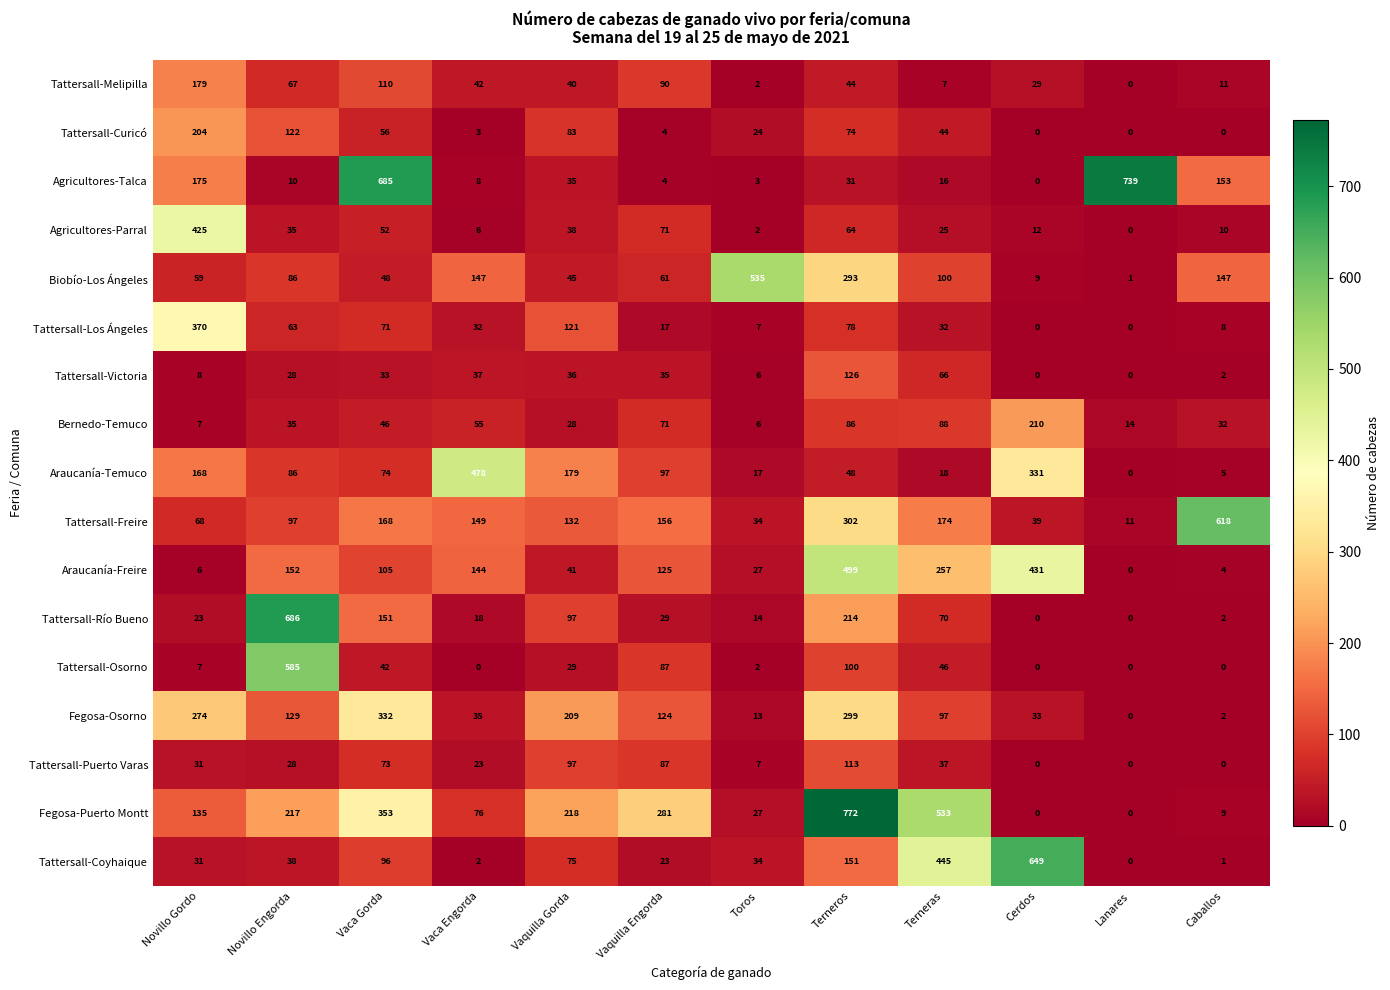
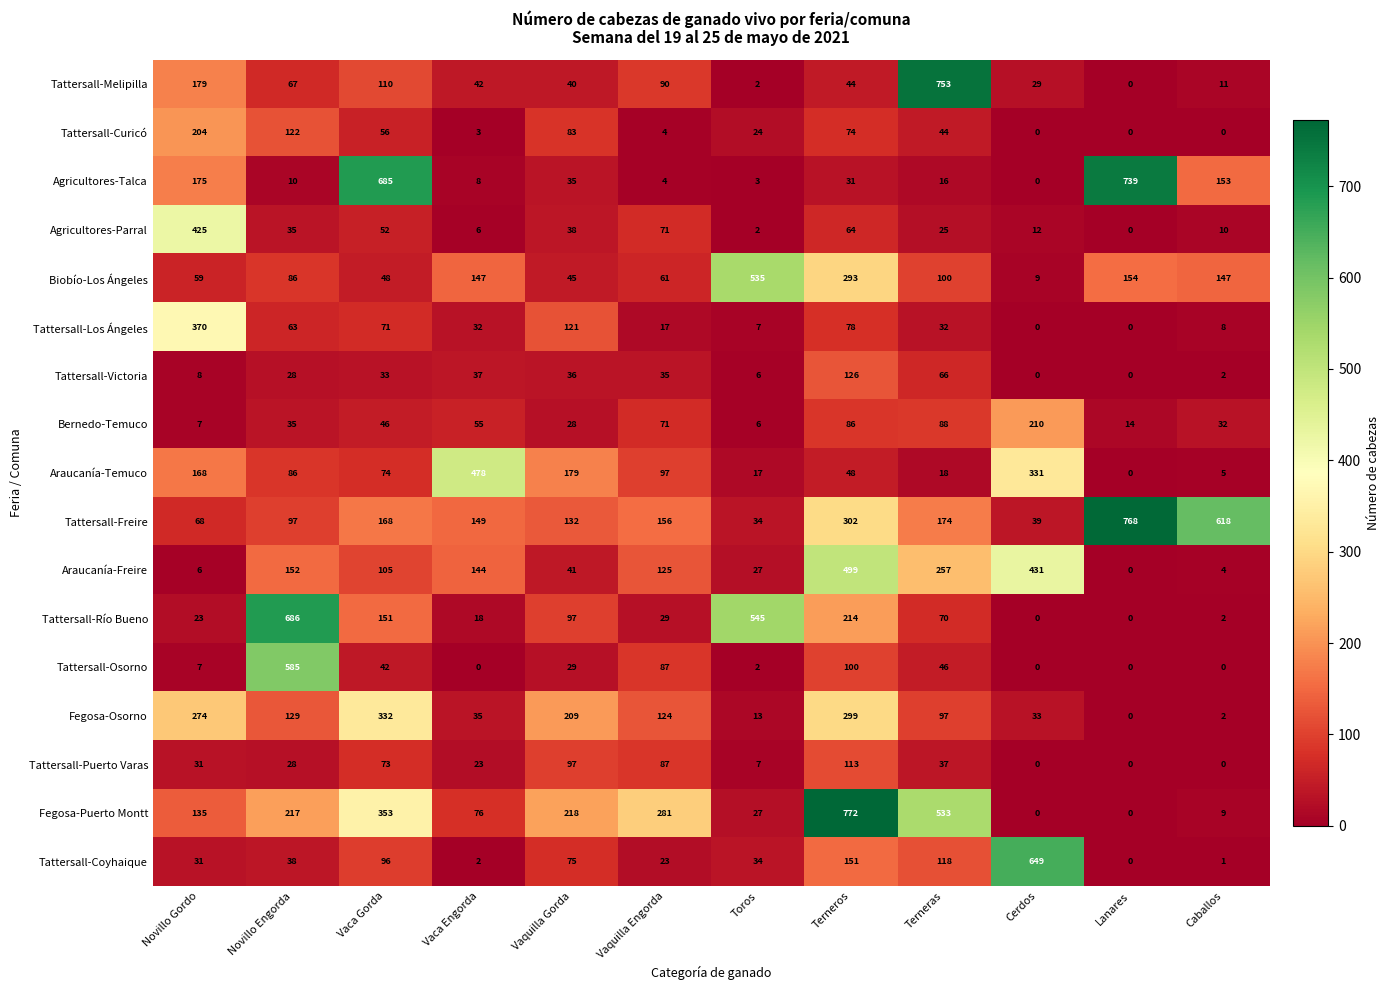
  {
    "Tattersall-Melipilla": {
      "Novillo Gordo": 179,
      "Novillo Engorda": 67,
      "Vaca Gorda": 110,
      "Vaca Engorda": 42,
      "Vaquilla Gorda": 40,
      "Vaquilla Engorda": 90,
      "Toros": 2,
      "Terneros": 44,
-     "Terneras": 7,
+     "Terneras": 753,
      "Cerdos": 29,
      "Lanares": 0,
      "Caballos": 11
    },
    "Biobío-Los Ángeles": {
      "Novillo Gordo": 59,
      "Novillo Engorda": 86,
      "Vaca Gorda": 48,
      "Vaca Engorda": 147,
      "Vaquilla Gorda": 45,
      "Vaquilla Engorda": 61,
      "Toros": 535,
      "Terneros": 293,
      "Terneras": 100,
      "Cerdos": 9,
-     "Lanares": 1,
+     "Lanares": 154,
      "Caballos": 147
    },
    "Tattersall-Freire": {
      "Novillo Gordo": 68,
      "Novillo Engorda": 97,
      "Vaca Gorda": 168,
      "Vaca Engorda": 149,
      "Vaquilla Gorda": 132,
      "Vaquilla Engorda": 156,
      "Toros": 34,
      "Terneros": 302,
      "Terneras": 174,
      "Cerdos": 39,
-     "Lanares": 11,
+     "Lanares": 768,
      "Caballos": 618
    },
    "Tattersall-Río Bueno": {
      "Novillo Gordo": 23,
      "Novillo Engorda": 686,
      "Vaca Gorda": 151,
      "Vaca Engorda": 18,
      "Vaquilla Gorda": 97,
      "Vaquilla Engorda": 29,
-     "Toros": 14,
+     "Toros": 545,
      "Terneros": 214,
      "Terneras": 70,
      "Cerdos": 0,
      "Lanares": 0,
      "Caballos": 2
    },
    "Tattersall-Coyhaique": {
      "Novillo Gordo": 31,
      "Novillo Engorda": 38,
      "Vaca Gorda": 96,
      "Vaca Engorda": 2,
      "Vaquilla Gorda": 75,
      "Vaquilla Engorda": 23,
      "Toros": 34,
      "Terneros": 151,
-     "Terneras": 445,
+     "Terneras": 118,
      "Cerdos": 649,
      "Lanares": 0,
      "Caballos": 1
    }
  }
